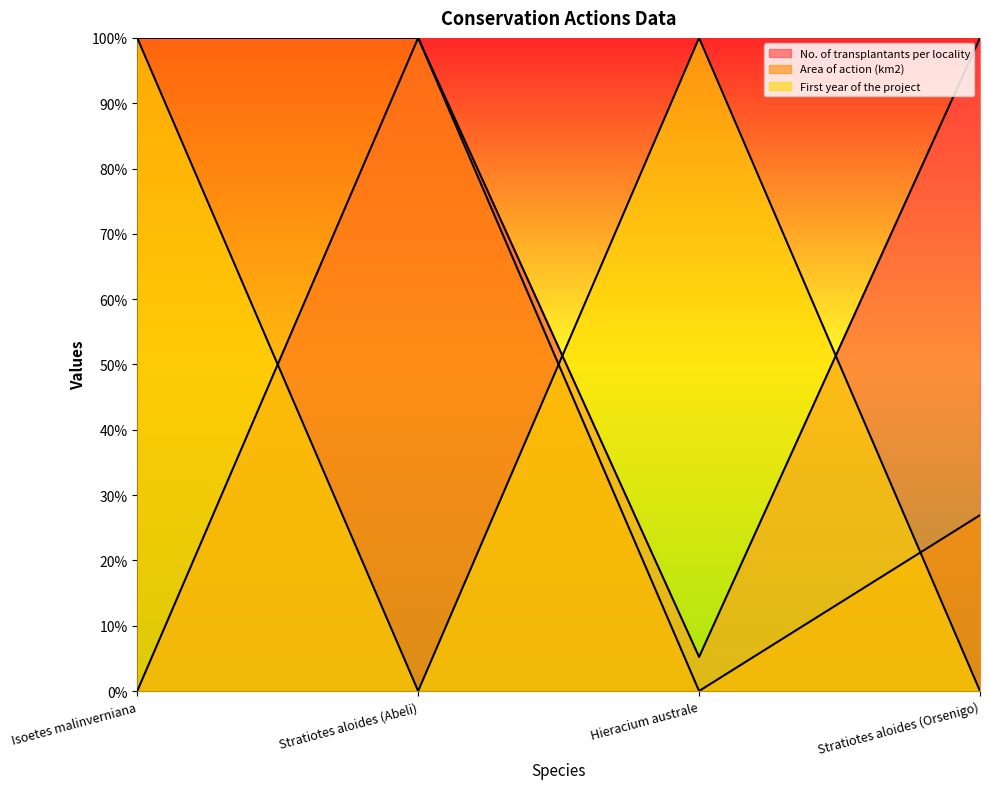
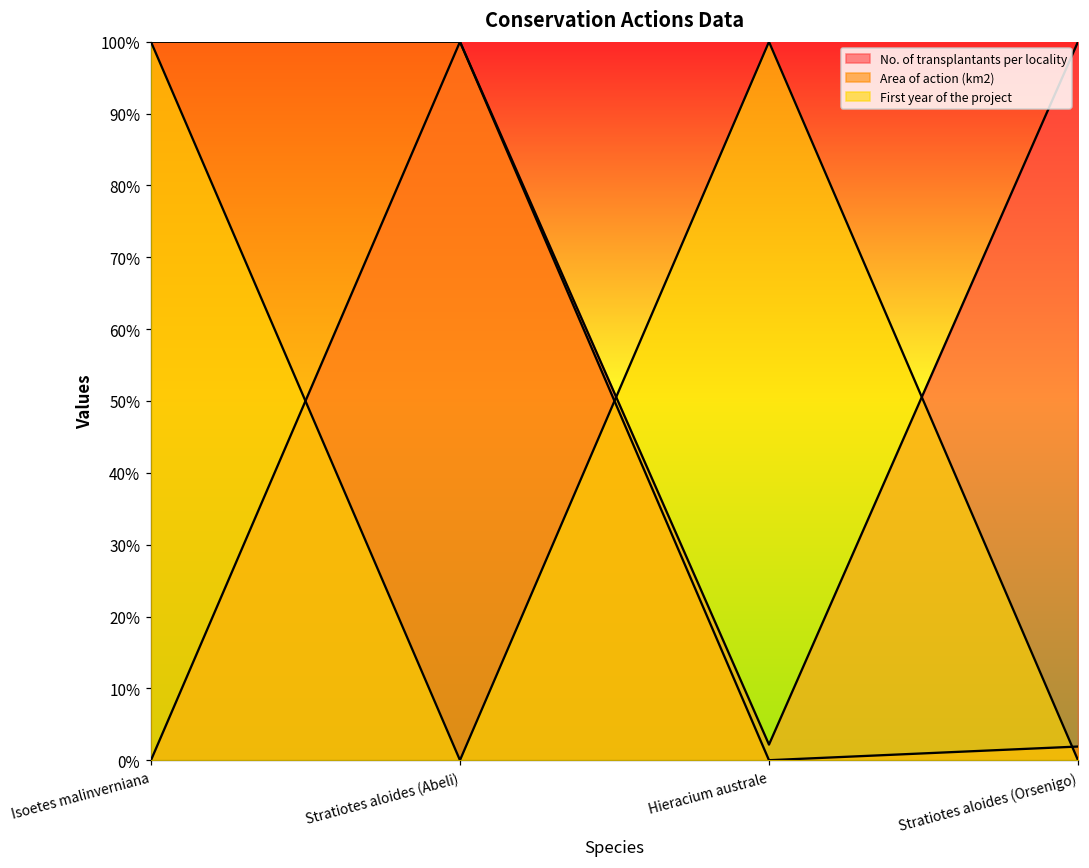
  {
    "No. of transplantants per locality": {
      "Isoetes malinverniana": "0%",
-     "Hieracium australe": "5%",
+     "Hieracium australe": "2%",
      "Stratiotes aloides (Orsenigo)": "100%"
    },
    "Area of action (km2)": {
      "Hieracium australe": "0%",
-     "Stratiotes aloides (Orsenigo)": "27%"
+     "Stratiotes aloides (Orsenigo)": "2%"
    },
    "First year of the project": {
      "Stratiotes aloides (Abeli)": "0%",
      "Hieracium australe": "100%",
      "Stratiotes aloides (Orsenigo)": "0%"
    }
  }
